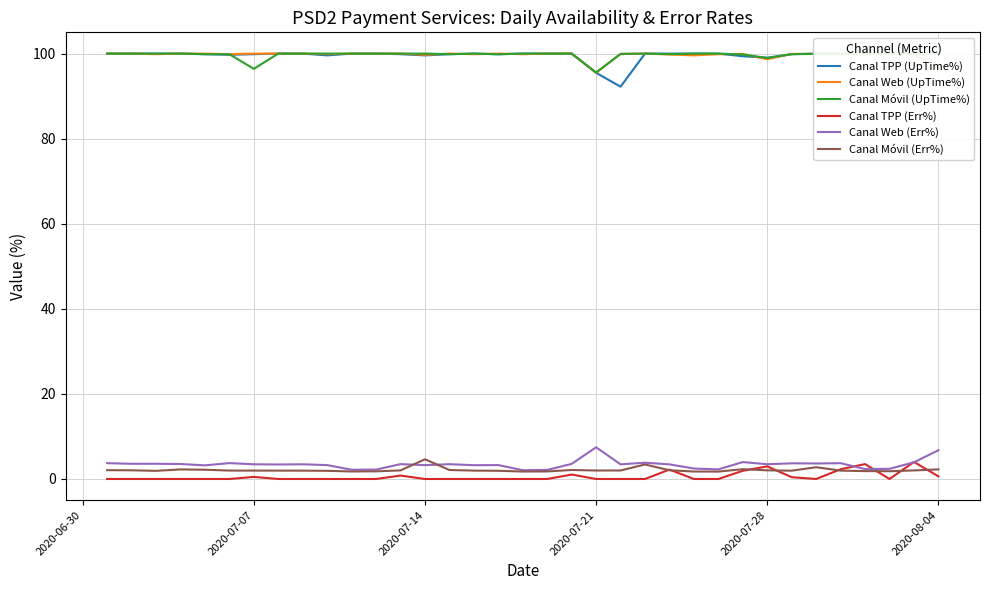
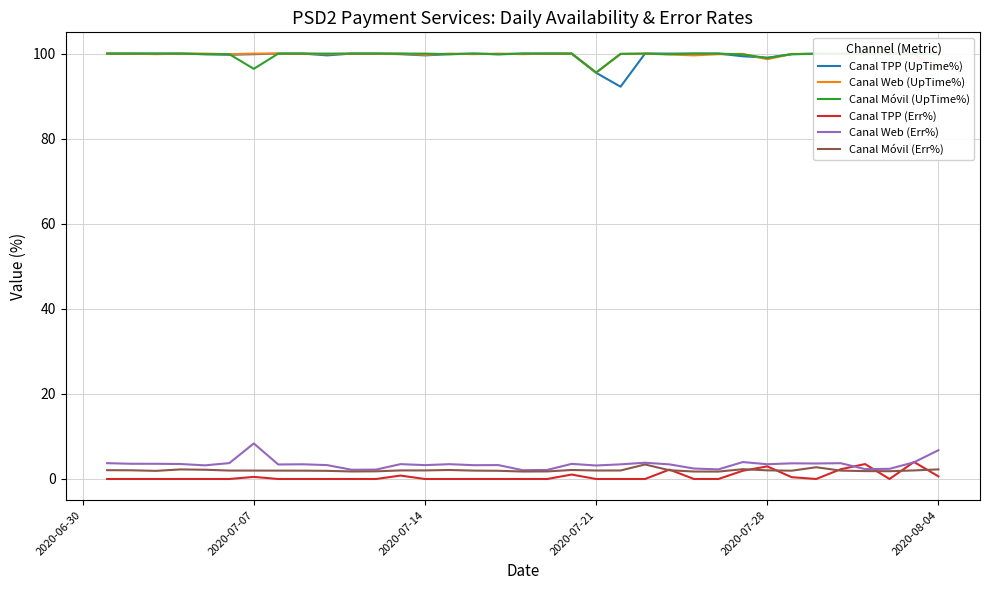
  {
    "Canal Móvil (UpTime%)": {
      "2020-07-07": 96
    },
    "Canal TPP (Err%)": {
      "2020-07-07": 0,
      "2020-07-14": 0,
      "2020-07-21": 0,
      "2020-08-04": 1
    },
    "Canal Web (Err%)": {
-     "2020-07-07": 3,
+     "2020-07-07": 8,
      "2020-07-14": 3,
-     "2020-07-21": 7,
+     "2020-07-21": 3,
      "2020-08-04": 7
    },
    "Canal Móvil (Err%)": {
      "2020-07-07": 2,
-     "2020-07-14": 5,
+     "2020-07-14": 2,
      "2020-07-21": 2,
      "2020-07-28": 2,
      "2020-08-04": 2
    }
  }
